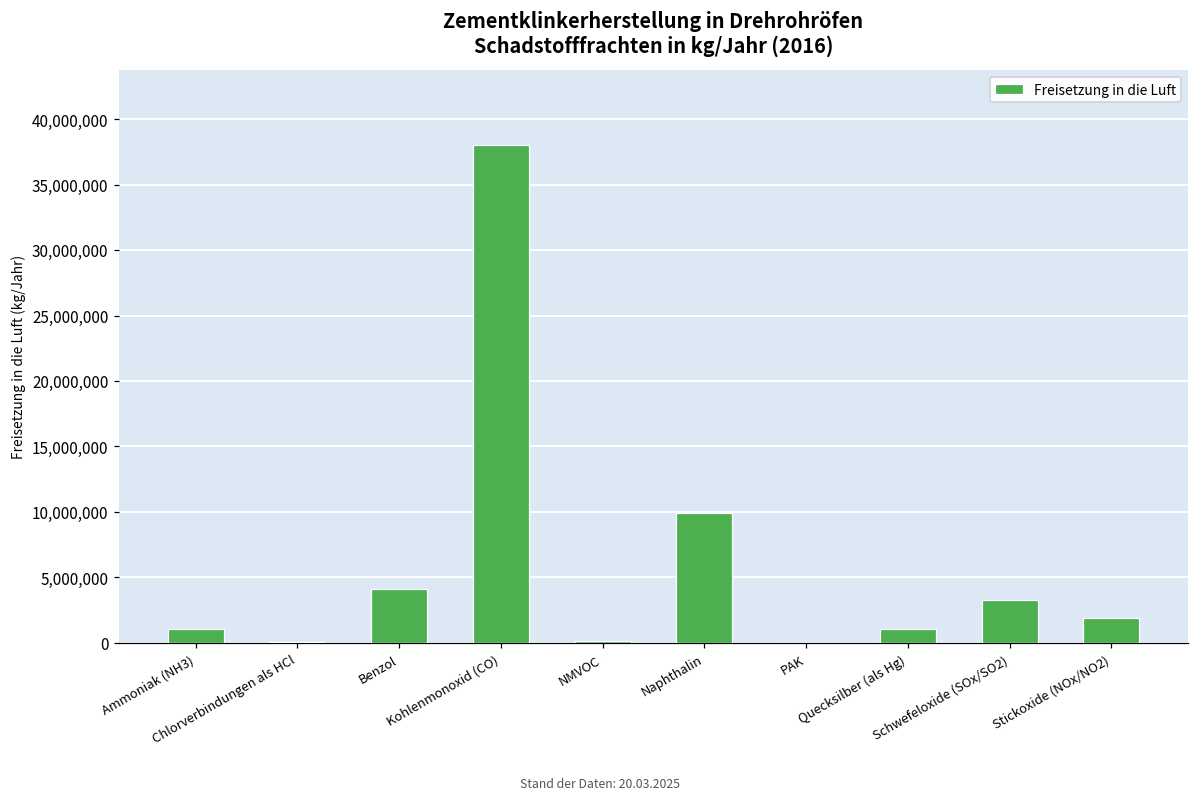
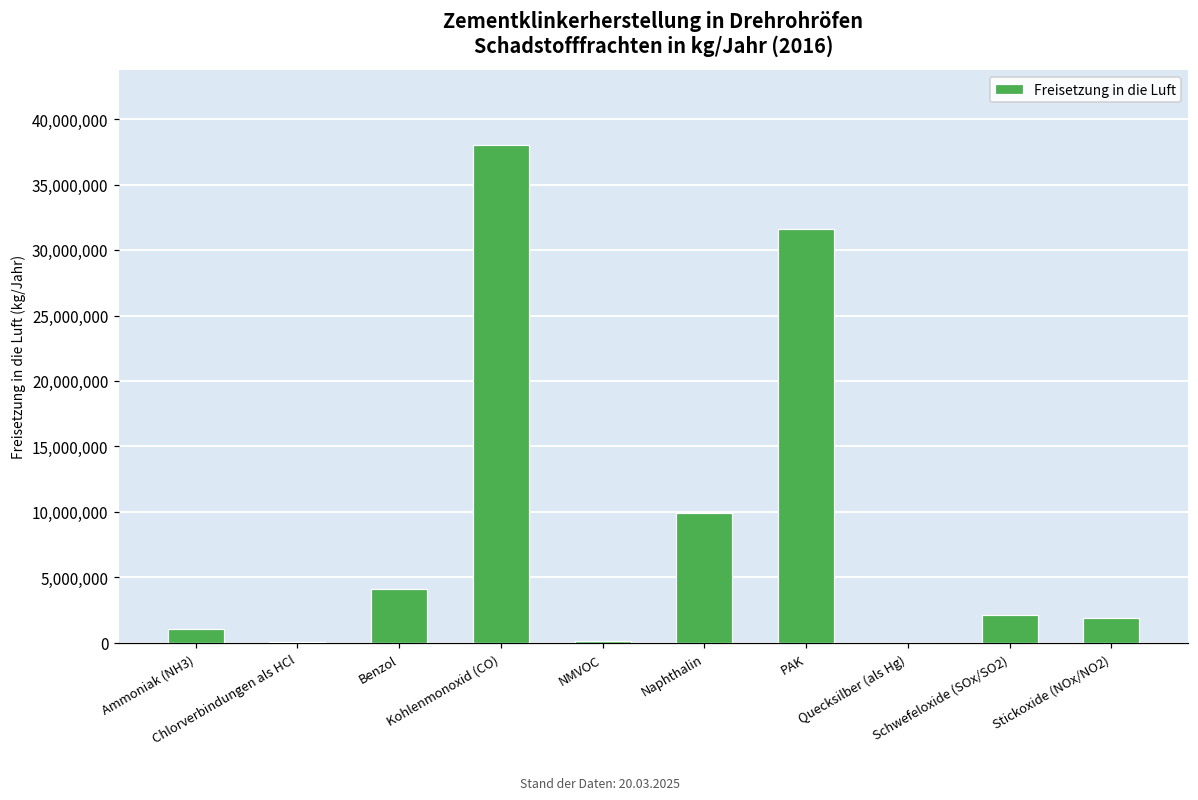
  {
    "Ammoniak (NH3)": "1,000,000",
    "Benzol": "4,100,000",
    "Kohlenmonoxid (CO)": "38,000,000",
    "Naphthalin": "9,900,000",
-   "PAK": "0",
-   "Quecksilber (als Hg)": "1,000,000",
-   "Schwefeloxide (SOx/SO2)": "3,300,000",
+   "PAK": "31,600,000",
+   "Quecksilber (als Hg)": "0",
+   "Schwefeloxide (SOx/SO2)": "2,100,000",
    "Stickoxide (NOx/NO2)": "1,900,000"
  }
